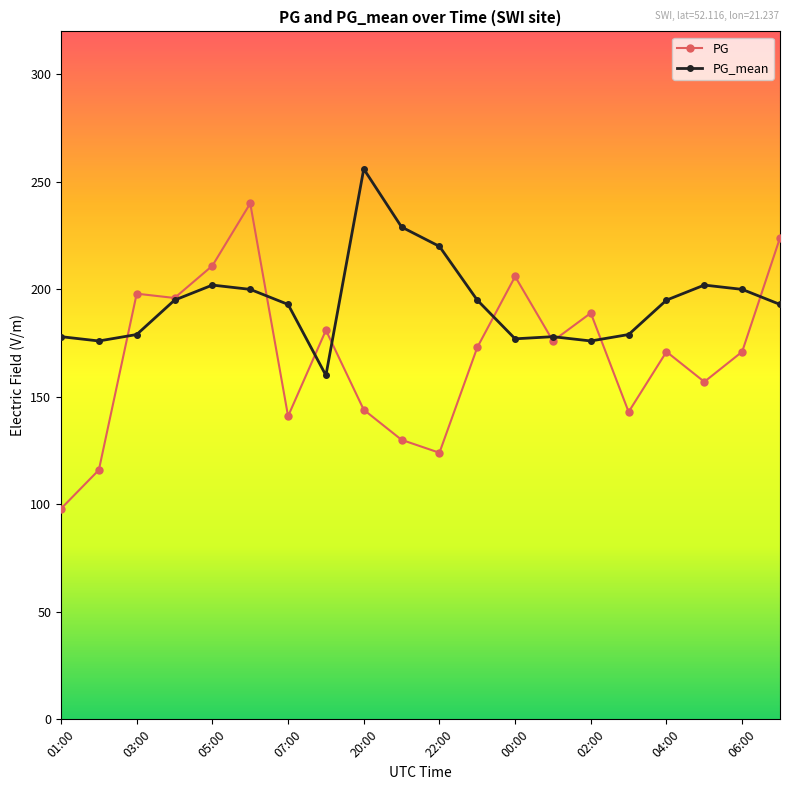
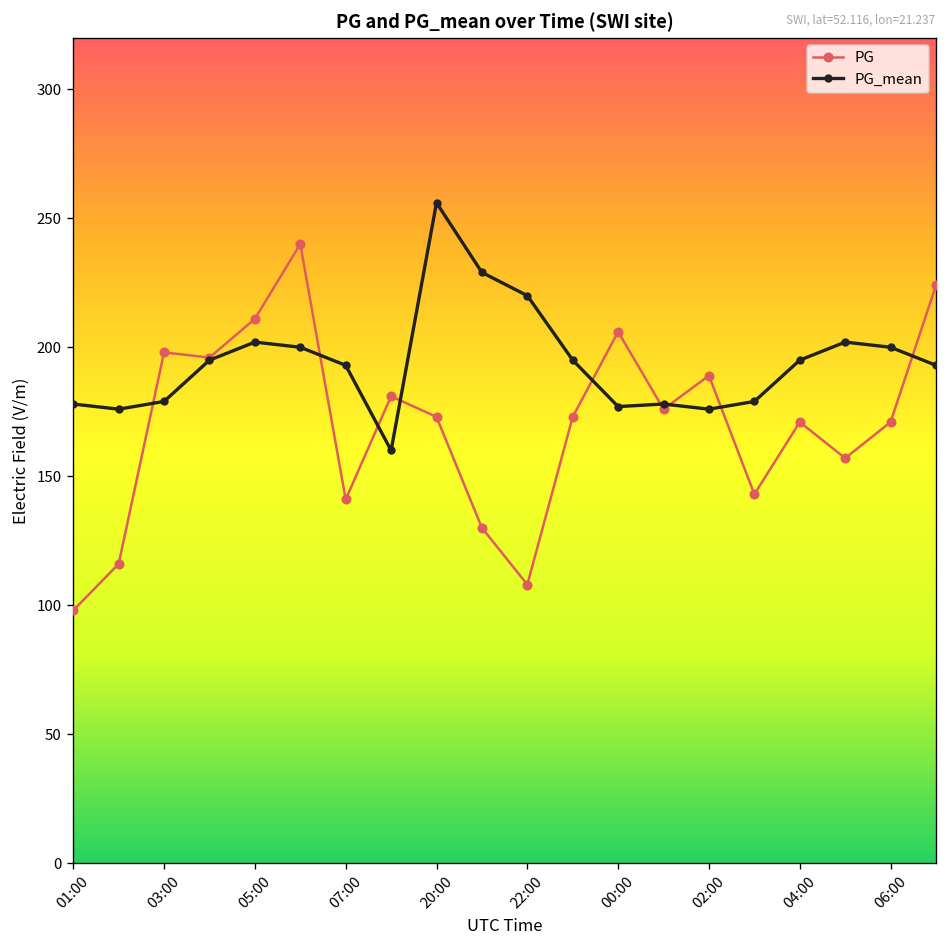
  {
    "PG": {
-     "20:00": 144,
-     "22:00": 124,
+     "20:00": 173,
+     "22:00": 108,
      "00:00": 206
    },
    "PG_mean": {
      "20:00": 256,
      "22:00": 220,
      "00:00": 177
    }
  }
